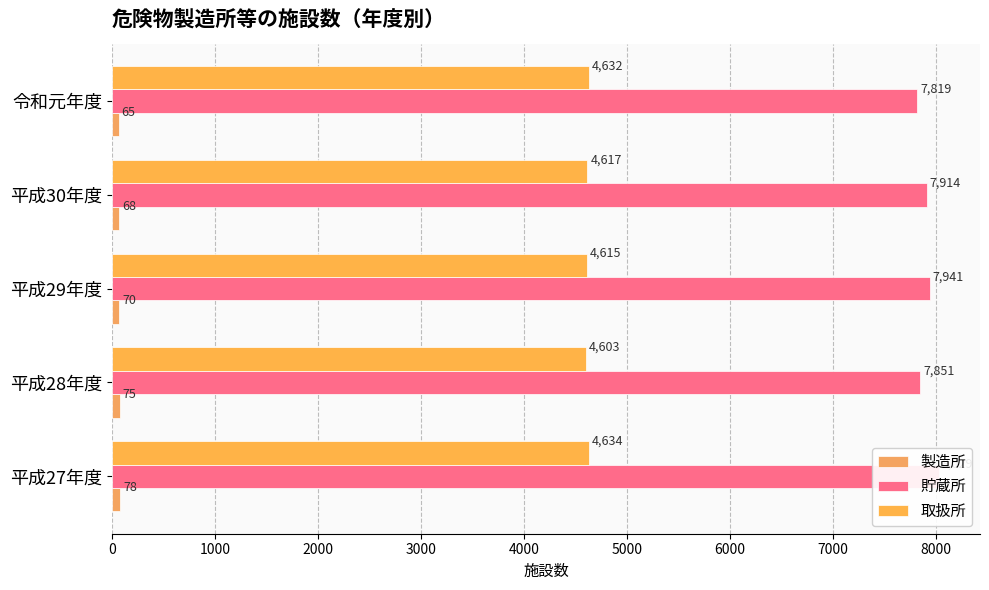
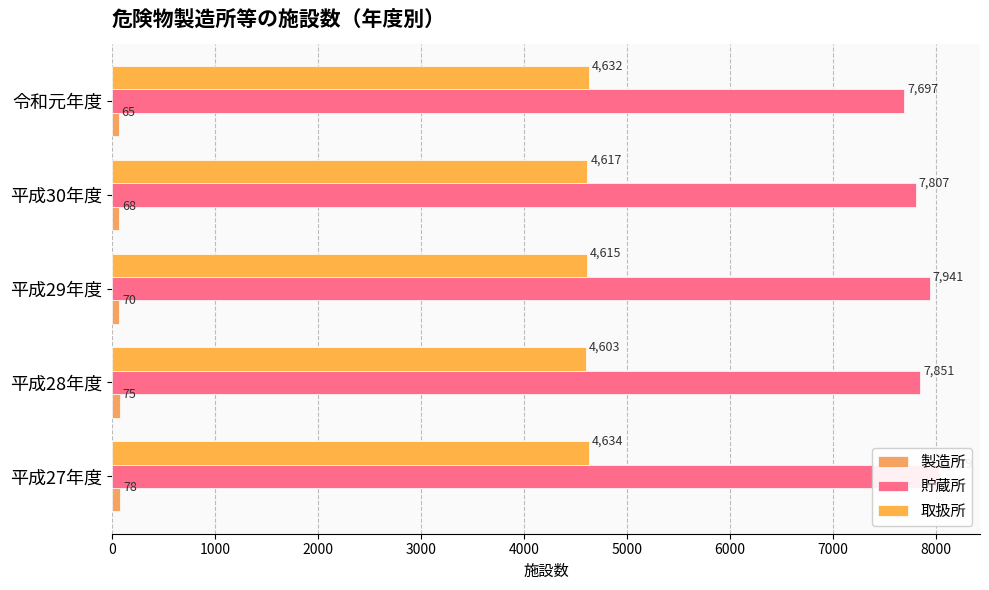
  {
    "貯蔵所": {
-     "令和元年度": "7,819",
-     "平成30年度": "7,914",
+     "令和元年度": "7,697",
+     "平成30年度": "7,807",
      "平成29年度": "7,941",
      "平成28年度": "7,851"
    }
  }
